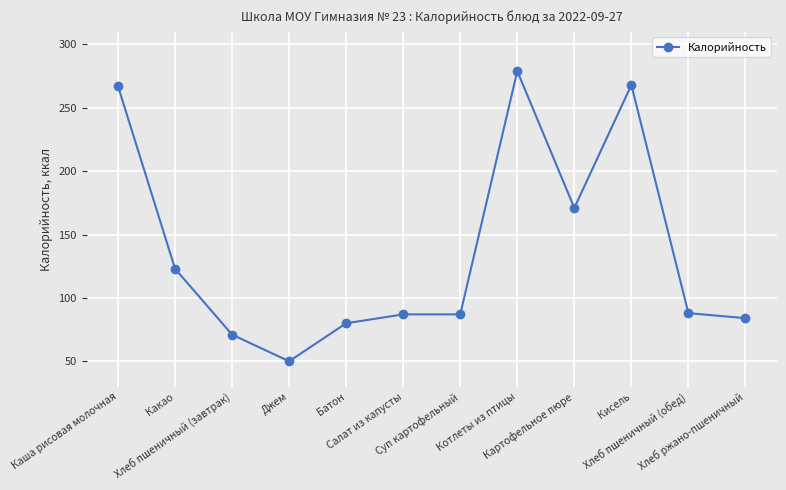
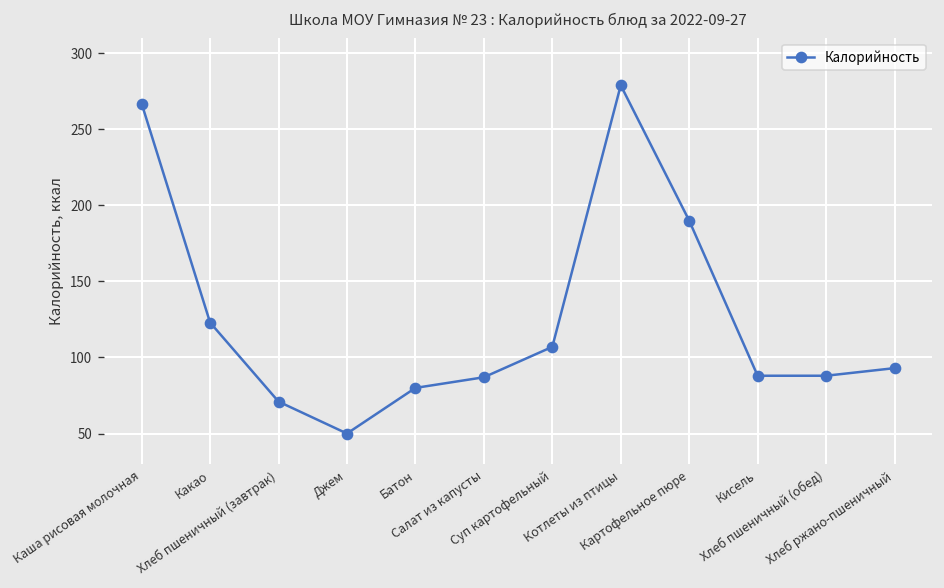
  {
    "Каша рисовая молочная": 267,
    "Какао": 123,
    "Хлеб пшеничный (завтрак)": 71,
    "Джем": 50,
    "Батон": 80,
    "Салат из капусты": 87,
-   "Суп картофельный": 87,
+   "Суп картофельный": 107,
    "Котлеты из птицы": 279,
-   "Картофельное пюре": 171,
-   "Кисель": 268,
+   "Картофельное пюре": 190,
+   "Кисель": 88,
    "Хлеб пшеничный (обед)": 88,
-   "Хлеб ржано-пшеничный": 84
+   "Хлеб ржано-пшеничный": 93
  }
